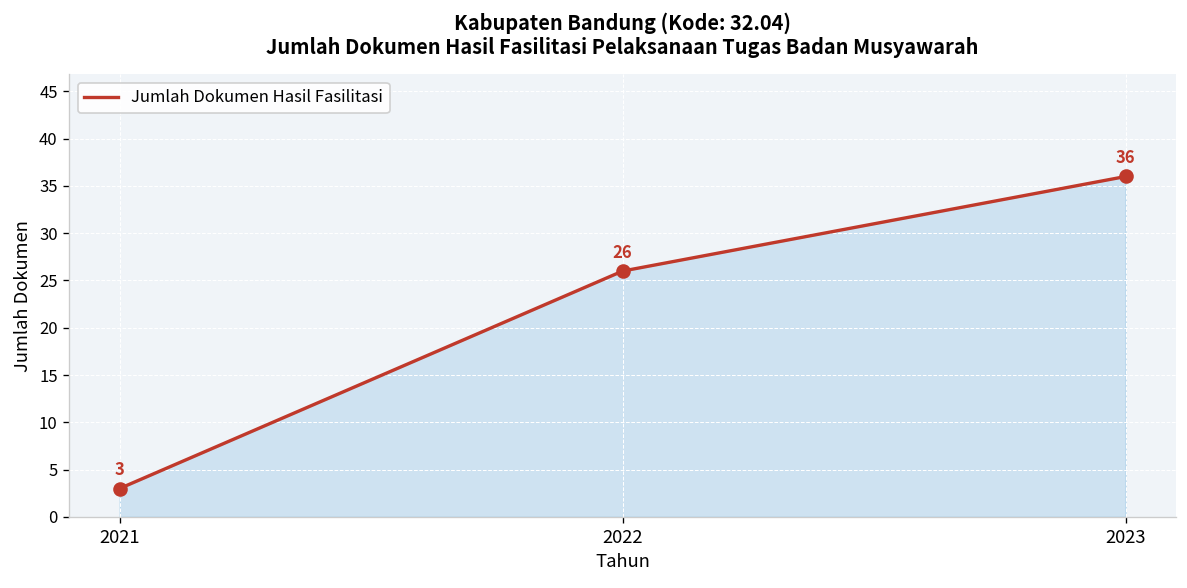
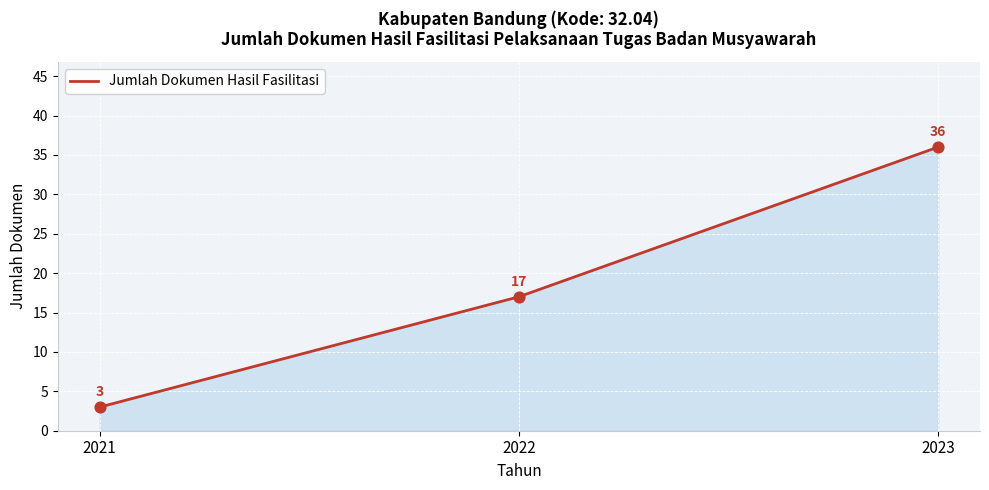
  {
    "2021": 3,
-   "2022": 26,
+   "2022": 17,
    "2023": 36
  }
